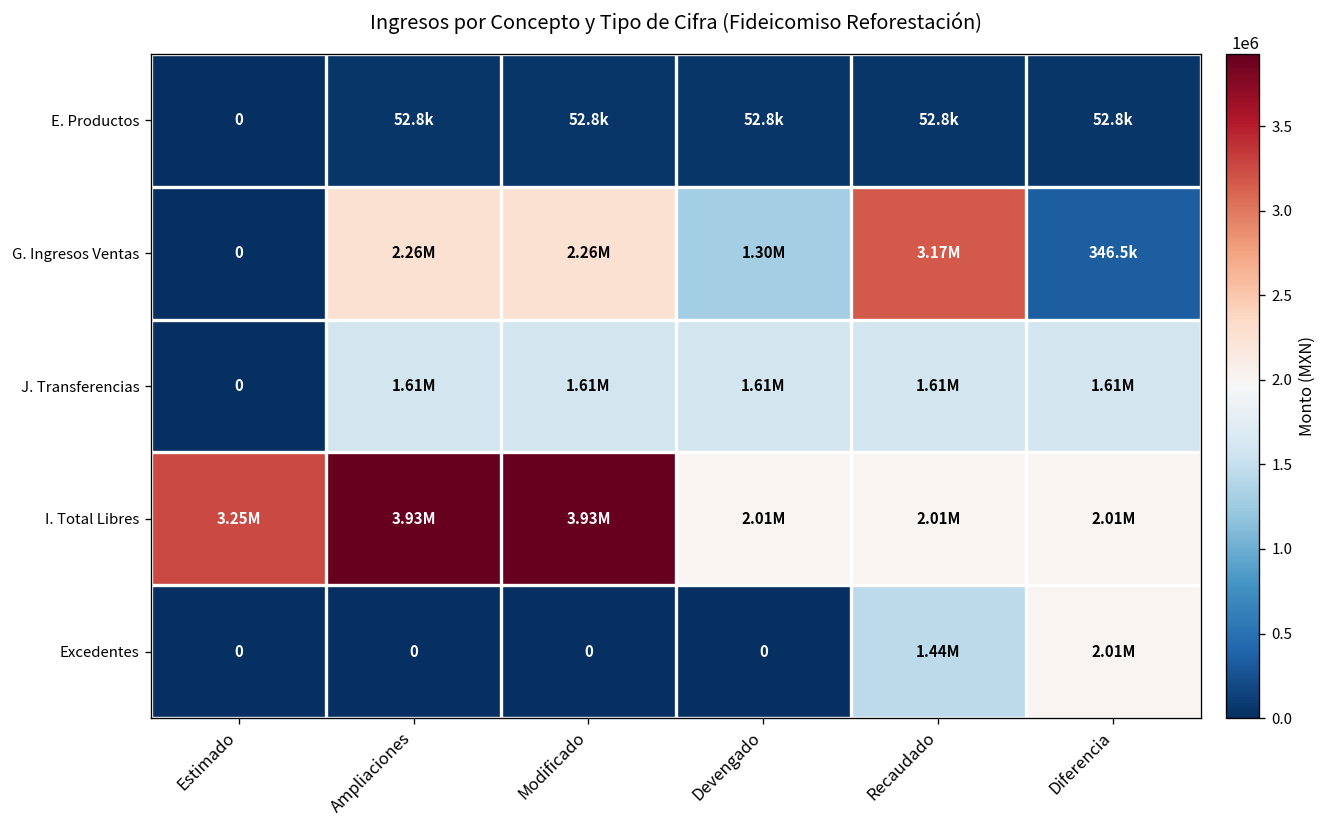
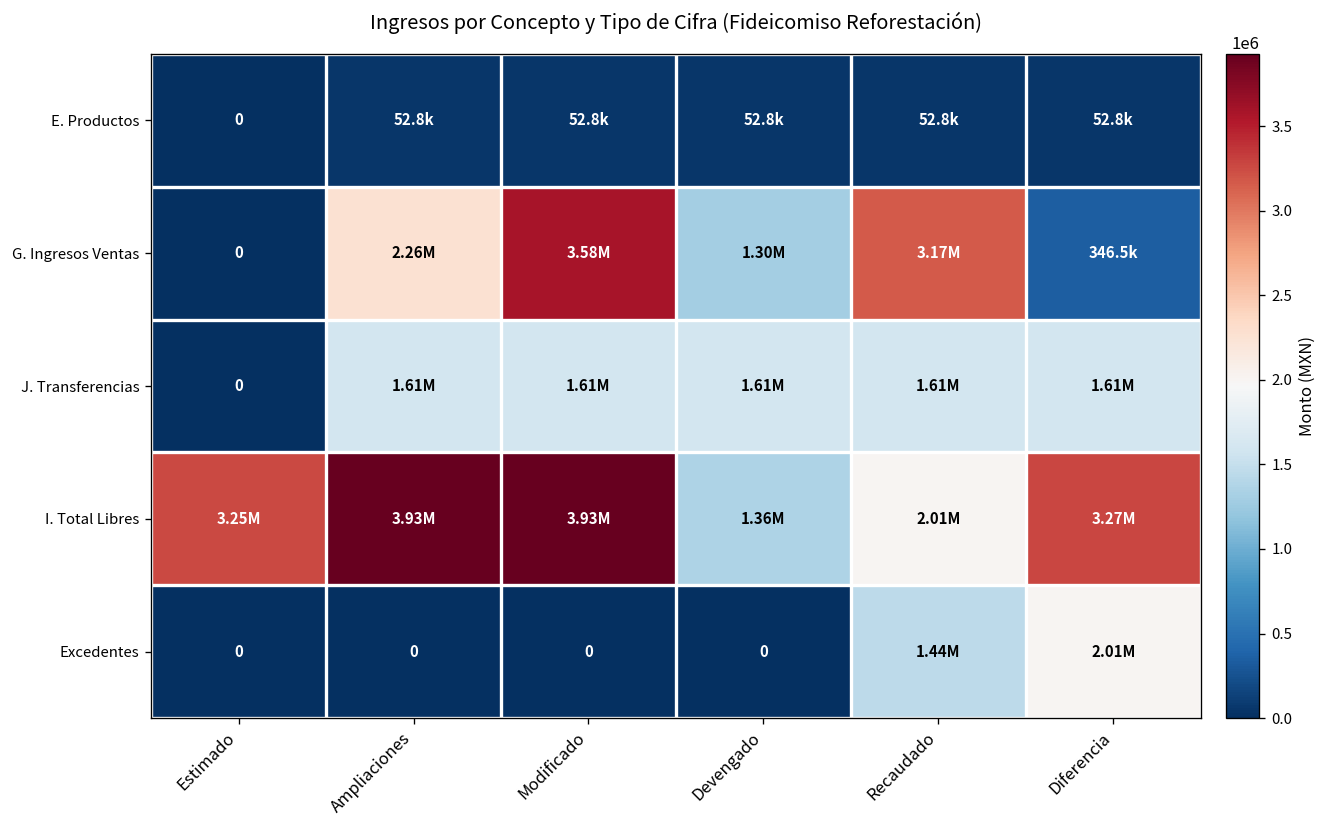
  {
    "E. Productos": {
      "Estimado": "0",
      "Ampliaciones": "52.8k",
      "Modificado": "52.8k",
      "Devengado": "52.8k",
      "Recaudado": "52.8k",
      "Diferencia": "52.8k"
    },
    "G. Ingresos Ventas": {
      "Estimado": "0",
      "Ampliaciones": "2.26M",
-     "Modificado": "2.26M",
+     "Modificado": "3.58M",
      "Devengado": "1.30M",
      "Recaudado": "3.17M",
      "Diferencia": "346.5k"
    },
    "J. Transferencias": {
      "Estimado": "0",
      "Ampliaciones": "1.61M",
      "Modificado": "1.61M",
      "Devengado": "1.61M",
      "Recaudado": "1.61M",
      "Diferencia": "1.61M"
    },
    "I. Total Libres": {
      "Estimado": "3.25M",
      "Ampliaciones": "3.93M",
      "Modificado": "3.93M",
-     "Devengado": "2.01M",
+     "Devengado": "1.36M",
      "Recaudado": "2.01M",
-     "Diferencia": "2.01M"
+     "Diferencia": "3.27M"
    },
    "Excedentes": {
      "Estimado": "0",
      "Ampliaciones": "0",
      "Modificado": "0",
      "Devengado": "0",
      "Recaudado": "1.44M",
      "Diferencia": "2.01M"
    }
  }
